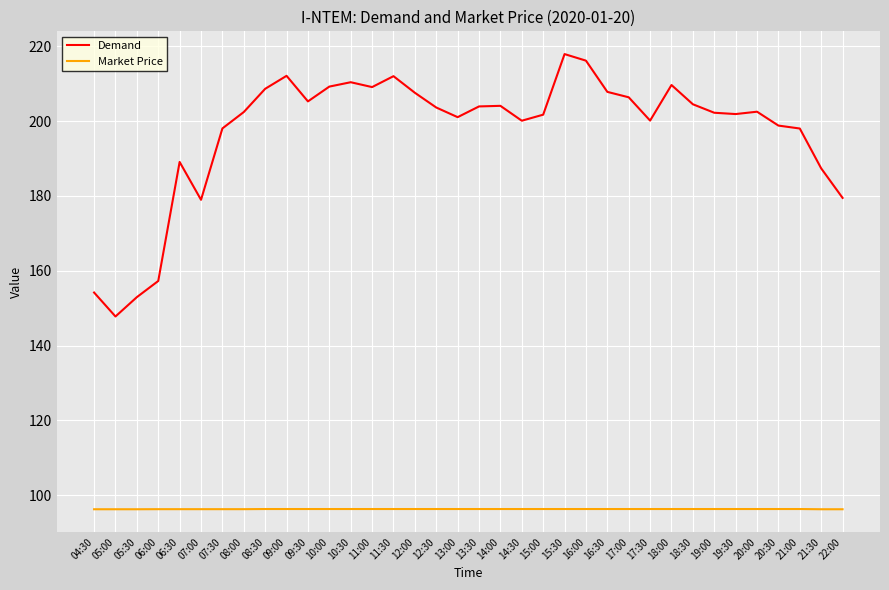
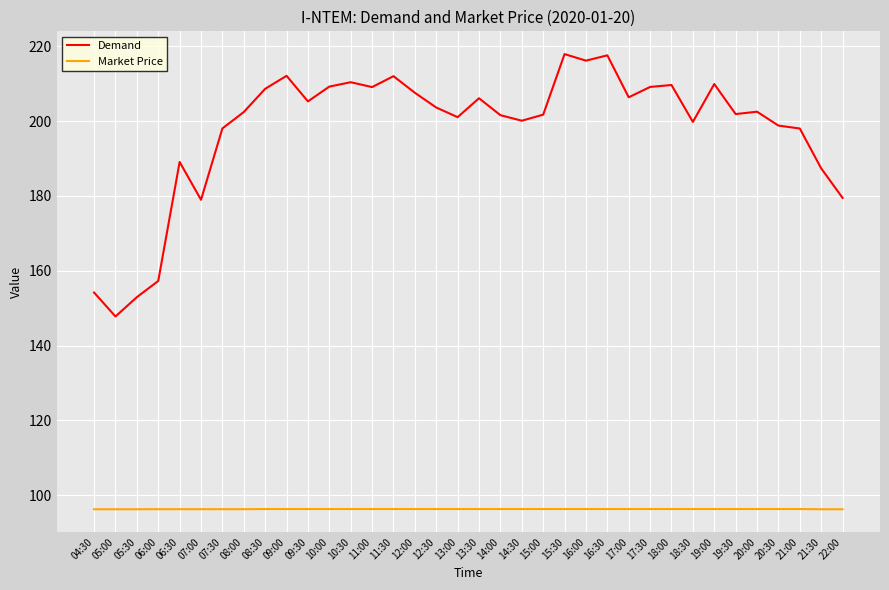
  {
    "Demand": {
      "04:30": 154,
      "05:00": 148,
      "05:30": 153,
      "06:00": 157,
      "06:30": 189,
      "07:00": 179,
      "07:30": 198,
      "08:00": 202,
      "08:30": 209,
      "09:00": 212,
      "09:30": 205,
      "10:00": 209,
      "10:30": 210,
      "11:00": 209,
      "11:30": 212,
      "12:00": 208,
      "12:30": 204,
      "13:00": 201,
-     "13:30": 204,
-     "14:00": 204,
+     "13:30": 206,
+     "14:00": 202,
      "14:30": 200,
      "15:00": 202,
      "15:30": 218,
      "16:00": 216,
-     "16:30": 208,
+     "16:30": 218,
      "17:00": 206,
-     "17:30": 200,
+     "17:30": 209,
      "18:00": 210,
-     "18:30": 204,
-     "19:00": 202,
+     "18:30": 200,
+     "19:00": 210,
      "19:30": 202,
      "20:00": 203,
      "20:30": 199,
      "21:00": 198,
      "21:30": 187,
      "22:00": 179
    },
    "Market Price": {
      "04:30": 96,
      "05:00": 96,
      "05:30": 96,
      "06:00": 96,
      "06:30": 96,
      "07:00": 96,
      "07:30": 96,
      "08:00": 96,
      "08:30": 96,
      "09:00": 96,
      "09:30": 96,
      "10:00": 96,
      "10:30": 96,
      "11:00": 96,
      "11:30": 96,
      "12:00": 96,
      "12:30": 96,
      "13:00": 96,
      "13:30": 96,
      "14:00": 96,
      "14:30": 96,
      "15:00": 96,
      "15:30": 96,
      "16:00": 96,
      "16:30": 96,
      "17:00": 96,
      "17:30": 96,
      "18:00": 96,
      "18:30": 96,
      "19:00": 96,
      "19:30": 96,
      "20:00": 96,
      "20:30": 96,
      "21:00": 96,
      "21:30": 96,
      "22:00": 96
    }
  }
